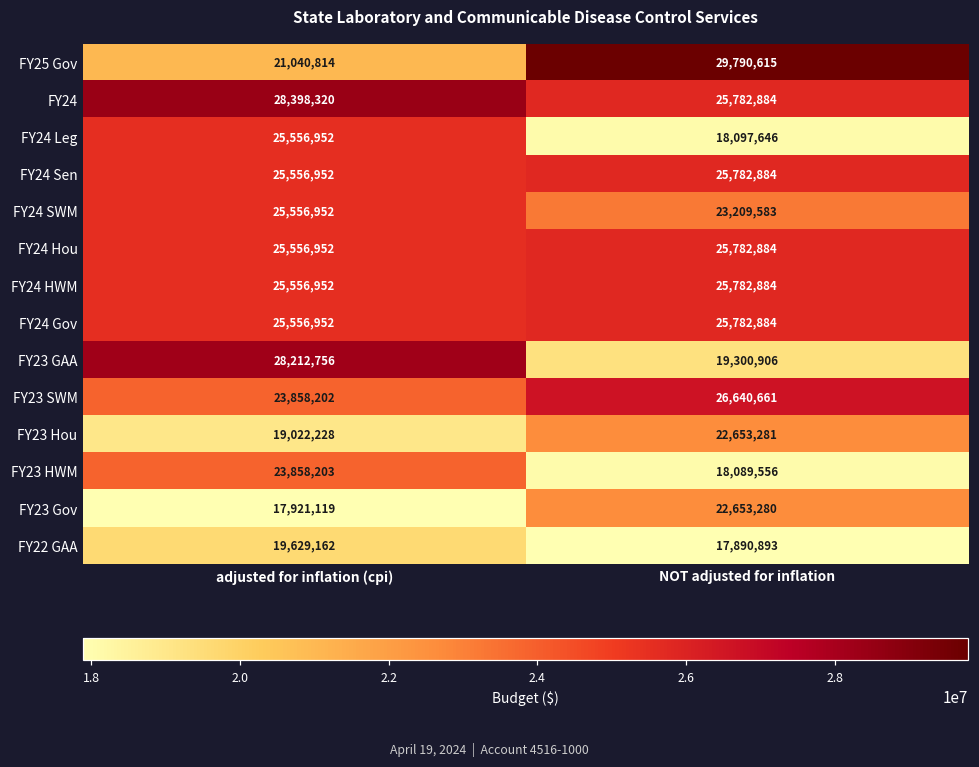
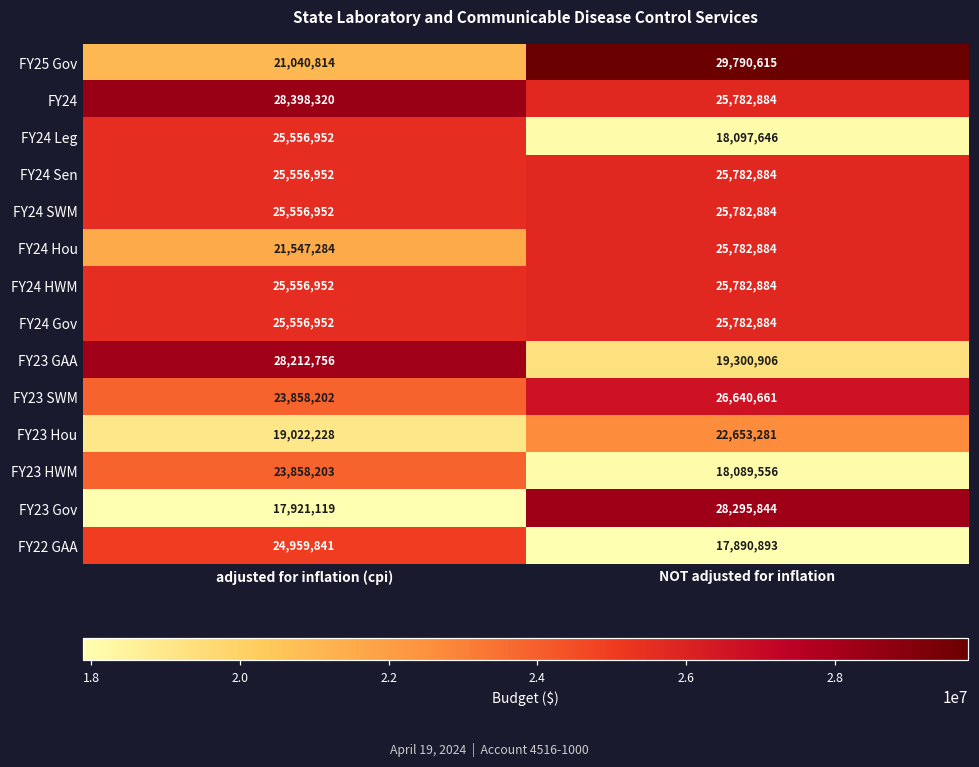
  {
    "FY25 Gov": {
      "adjusted for inflation (cpi)": "21,040,814",
      "NOT adjusted for inflation": "29,790,615"
    },
    "FY24": {
      "adjusted for inflation (cpi)": "28,398,320",
      "NOT adjusted for inflation": "25,782,884"
    },
    "FY24 Leg": {
      "adjusted for inflation (cpi)": "25,556,952",
      "NOT adjusted for inflation": "18,097,646"
    },
    "FY24 Sen": {
      "adjusted for inflation (cpi)": "25,556,952",
      "NOT adjusted for inflation": "25,782,884"
    },
    "FY24 SWM": {
      "adjusted for inflation (cpi)": "25,556,952",
-     "NOT adjusted for inflation": "23,209,583"
+     "NOT adjusted for inflation": "25,782,884"
    },
    "FY24 Hou": {
-     "adjusted for inflation (cpi)": "25,556,952",
+     "adjusted for inflation (cpi)": "21,547,284",
      "NOT adjusted for inflation": "25,782,884"
    },
    "FY24 HWM": {
      "adjusted for inflation (cpi)": "25,556,952",
      "NOT adjusted for inflation": "25,782,884"
    },
    "FY24 Gov": {
      "adjusted for inflation (cpi)": "25,556,952",
      "NOT adjusted for inflation": "25,782,884"
    },
    "FY23 GAA": {
      "adjusted for inflation (cpi)": "28,212,756",
      "NOT adjusted for inflation": "19,300,906"
    },
    "FY23 SWM": {
      "adjusted for inflation (cpi)": "23,858,202",
      "NOT adjusted for inflation": "26,640,661"
    },
    "FY23 Hou": {
      "adjusted for inflation (cpi)": "19,022,228",
      "NOT adjusted for inflation": "22,653,281"
    },
    "FY23 HWM": {
      "adjusted for inflation (cpi)": "23,858,203",
      "NOT adjusted for inflation": "18,089,556"
    },
    "FY23 Gov": {
      "adjusted for inflation (cpi)": "17,921,119",
-     "NOT adjusted for inflation": "22,653,280"
+     "NOT adjusted for inflation": "28,295,844"
    },
    "FY22 GAA": {
-     "adjusted for inflation (cpi)": "19,629,162",
+     "adjusted for inflation (cpi)": "24,959,841",
      "NOT adjusted for inflation": "17,890,893"
    }
  }
